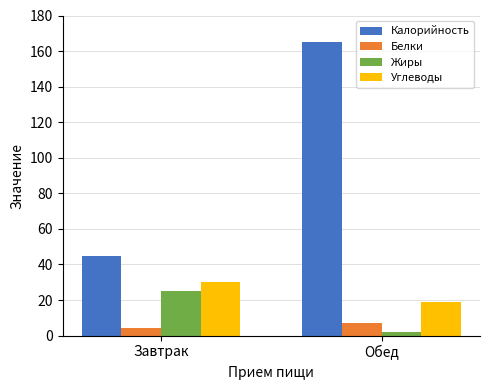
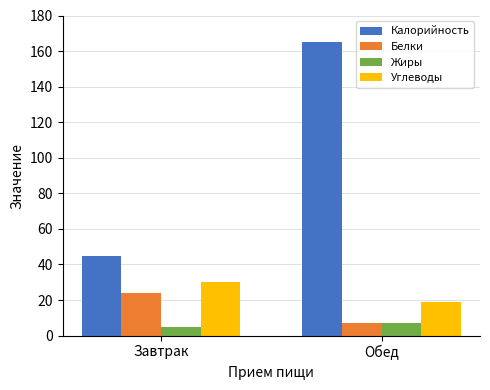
  {
    "Калорийность": {
      "Завтрак": 45,
      "Обед": 165
    },
    "Белки": {
-     "Завтрак": 4,
+     "Завтрак": 24,
      "Обед": 7
    },
    "Жиры": {
-     "Завтрак": 25,
-     "Обед": 2
+     "Завтрак": 5,
+     "Обед": 7
    },
    "Углеводы": {
      "Завтрак": 30,
      "Обед": 19
    }
  }
